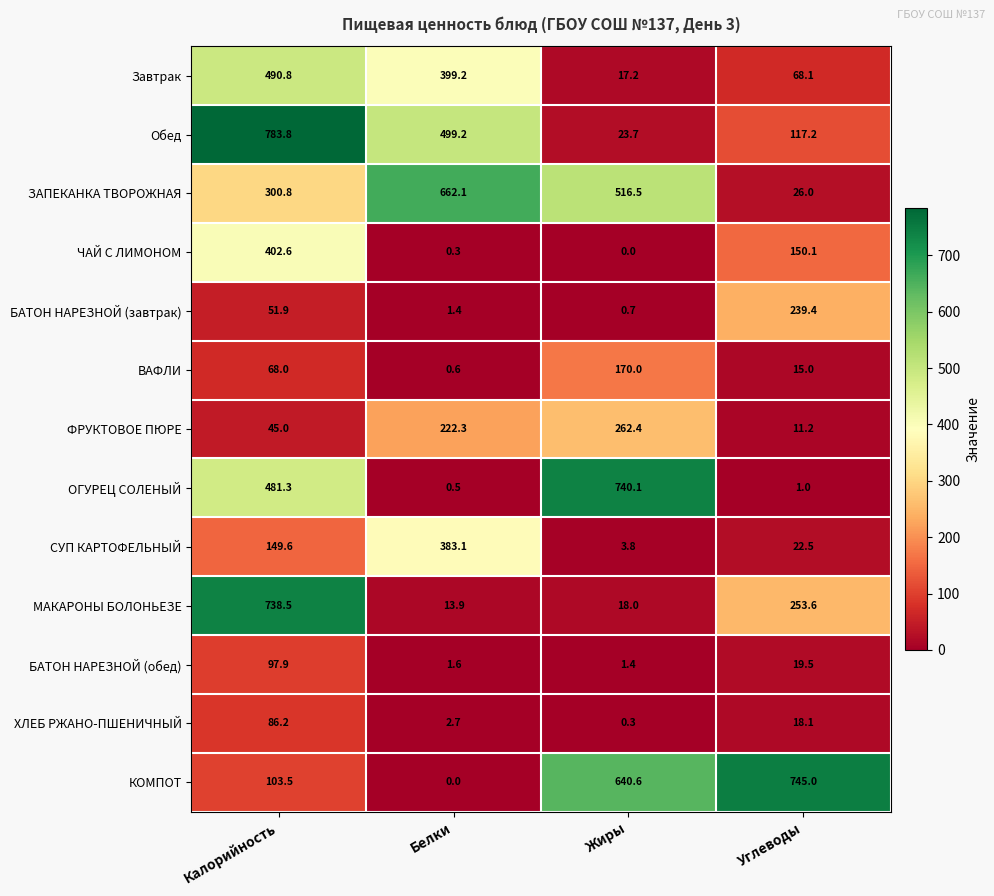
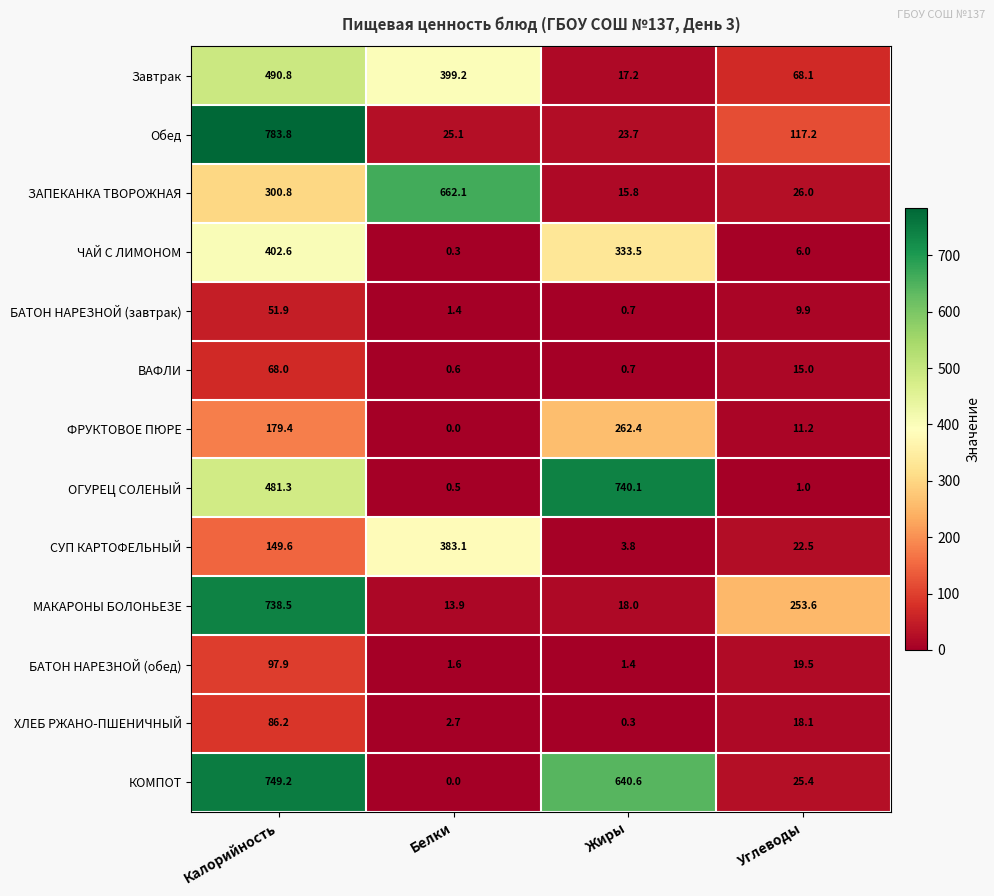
  {
    "Завтрак": {
      "Калорийность": 490.8,
      "Белки": 399.2,
      "Жиры": 17.2,
      "Углеводы": 68.1
    },
    "Обед": {
      "Калорийность": 783.8,
-     "Белки": 499.2,
+     "Белки": 25.1,
      "Жиры": 23.7,
      "Углеводы": 117.2
    },
    "ЗАПЕКАНКА ТВОРОЖНАЯ": {
      "Калорийность": 300.8,
      "Белки": 662.1,
-     "Жиры": 516.5,
+     "Жиры": 15.8,
      "Углеводы": 26.0
    },
    "ЧАЙ С ЛИМОНОМ": {
      "Калорийность": 402.6,
      "Белки": 0.3,
-     "Жиры": 0.0,
-     "Углеводы": 150.1
+     "Жиры": 333.5,
+     "Углеводы": 6.0
    },
    "БАТОН НАРЕЗНОЙ (завтрак)": {
      "Калорийность": 51.9,
      "Белки": 1.4,
      "Жиры": 0.7,
-     "Углеводы": 239.4
+     "Углеводы": 9.9
    },
    "ВАФЛИ": {
      "Калорийность": 68.0,
      "Белки": 0.6,
-     "Жиры": 170.0,
+     "Жиры": 0.7,
      "Углеводы": 15.0
    },
    "ФРУКТОВОЕ ПЮРЕ": {
-     "Калорийность": 45.0,
-     "Белки": 222.3,
+     "Калорийность": 179.4,
+     "Белки": 0.0,
      "Жиры": 262.4,
      "Углеводы": 11.2
    },
    "ОГУРЕЦ СОЛЕНЫЙ": {
      "Калорийность": 481.3,
      "Белки": 0.5,
      "Жиры": 740.1,
      "Углеводы": 1.0
    },
    "СУП КАРТОФЕЛЬНЫЙ": {
      "Калорийность": 149.6,
      "Белки": 383.1,
      "Жиры": 3.8,
      "Углеводы": 22.5
    },
    "МАКАРОНЫ БОЛОНЬЕЗЕ": {
      "Калорийность": 738.5,
      "Белки": 13.9,
      "Жиры": 18.0,
      "Углеводы": 253.6
    },
    "БАТОН НАРЕЗНОЙ (обед)": {
      "Калорийность": 97.9,
      "Белки": 1.6,
      "Жиры": 1.4,
      "Углеводы": 19.5
    },
    "ХЛЕБ РЖАНО-ПШЕНИЧНЫЙ": {
      "Калорийность": 86.2,
      "Белки": 2.7,
      "Жиры": 0.3,
      "Углеводы": 18.1
    },
    "КОМПОТ": {
-     "Калорийность": 103.5,
+     "Калорийность": 749.2,
      "Белки": 0.0,
      "Жиры": 640.6,
-     "Углеводы": 745.0
+     "Углеводы": 25.4
    }
  }
